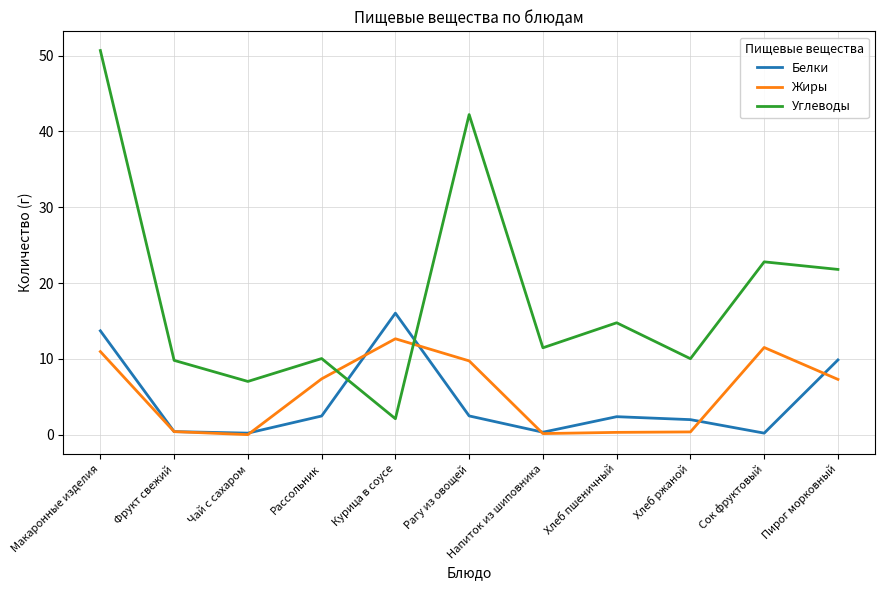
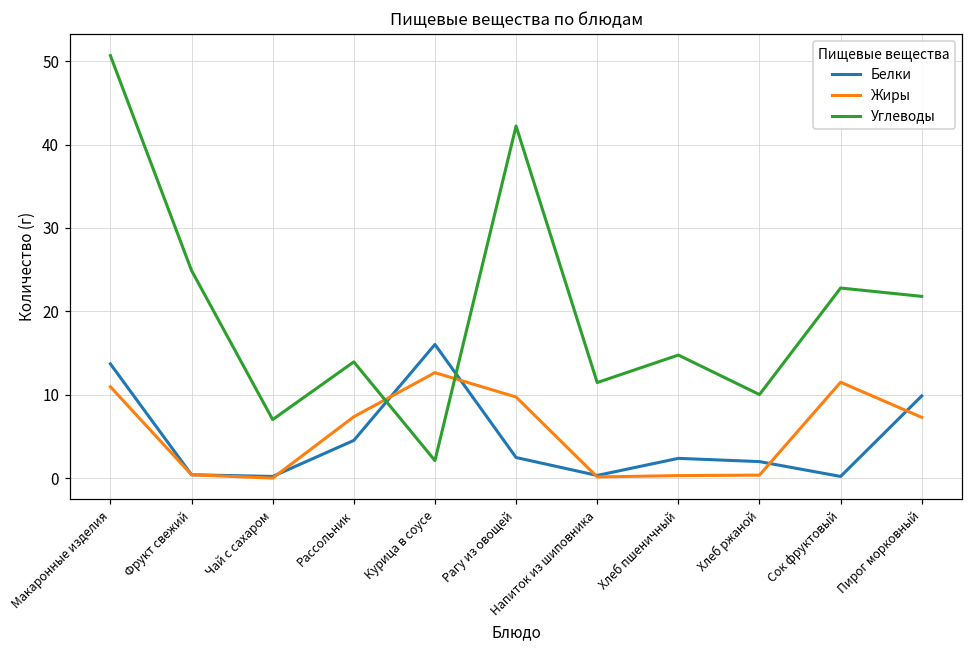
  {
    "Белки": {
      "Макаронные изделия": 14,
-     "Рассольник": 2,
+     "Рассольник": 5,
      "Курица в соусе": 16,
      "Рагу из овощей": 2,
      "Хлеб пшеничный": 2,
      "Хлеб ржаной": 2,
      "Сок фруктовый": 0,
      "Пирог морковный": 10
    },
    "Жиры": {
      "Макаронные изделия": 11,
      "Рассольник": 7,
      "Курица в соусе": 13,
      "Рагу из овощей": 10,
      "Хлеб пшеничный": 0,
      "Хлеб ржаной": 0,
      "Сок фруктовый": 12,
      "Пирог морковный": 7
    },
    "Углеводы": {
      "Макаронные изделия": 51,
-     "Фрукт свежий": 10,
+     "Фрукт свежий": 25,
      "Чай с сахаром": 7,
-     "Рассольник": 10,
+     "Рассольник": 14,
      "Курица в соусе": 2,
      "Рагу из овощей": 42,
      "Напиток из шиповника": 11,
      "Хлеб пшеничный": 15,
      "Хлеб ржаной": 10,
      "Сок фруктовый": 23,
      "Пирог морковный": 22
    }
  }
